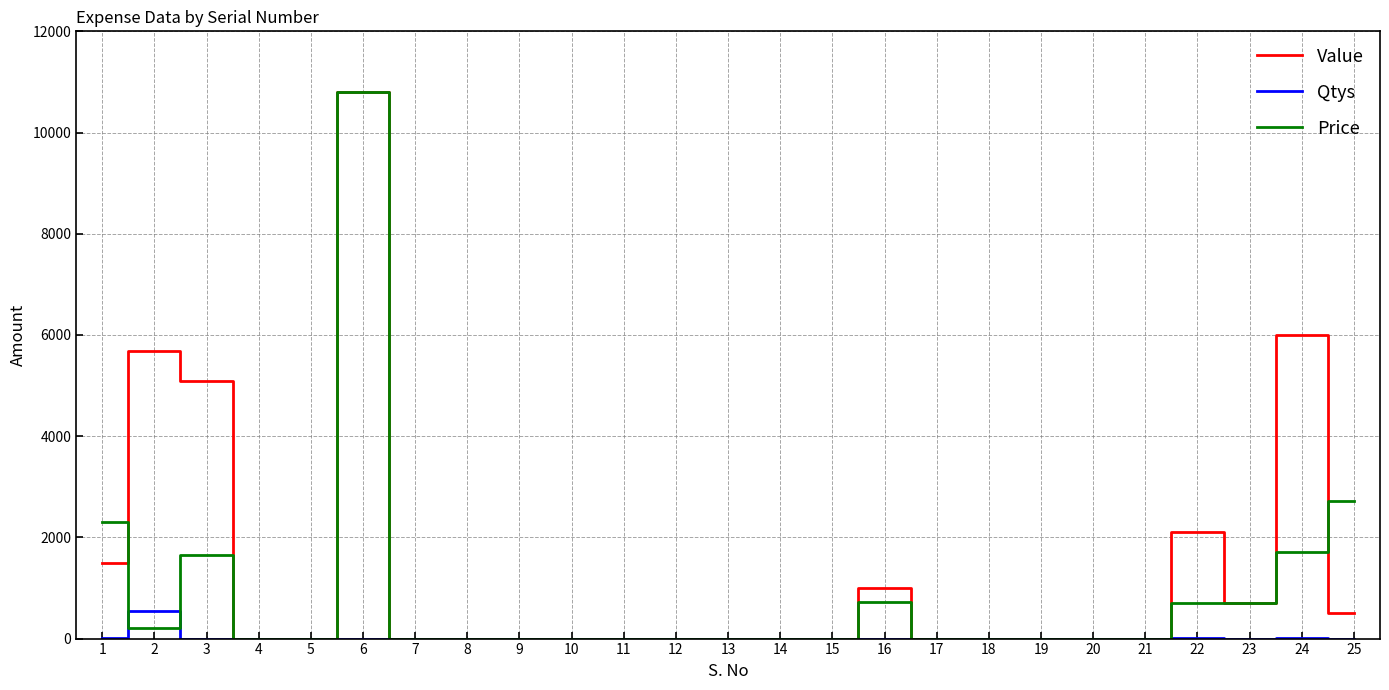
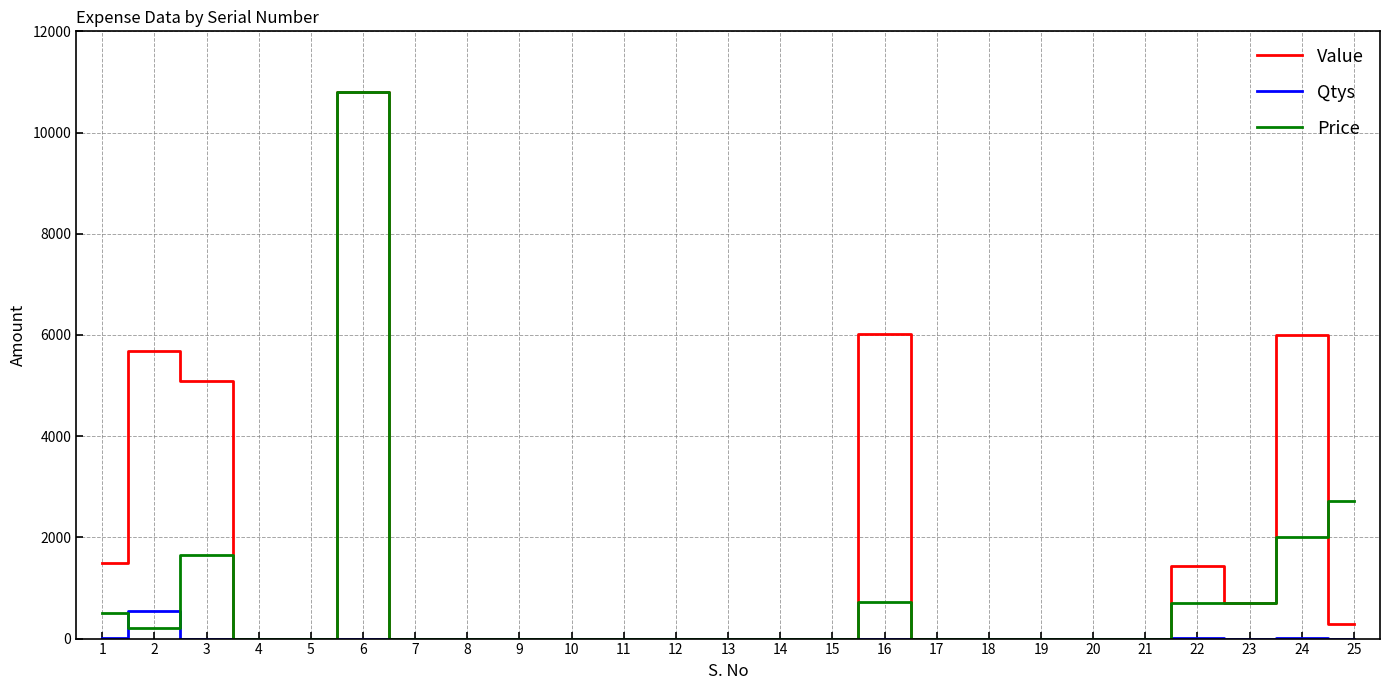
  {
    "Value": {
      "1": 1500,
      "2": 5700,
      "3": 5100,
-     "16": 1000,
-     "22": 2100,
+     "16": 6000,
+     "22": 1400,
      "24": 6000,
-     "25": 500
+     "25": 300
    },
    "Qtys": {
      "1": 0,
      "2": 600,
      "3": 0,
      "6": 0,
      "16": 0,
      "22": 0,
      "23": 0,
      "24": 0,
      "25": 0
    },
    "Price": {
-     "1": 2300,
+     "1": 500,
      "2": 200,
      "3": 1700,
      "16": 700,
      "22": 700,
-     "24": 1700,
+     "24": 2000,
      "25": 2700
    }
  }
